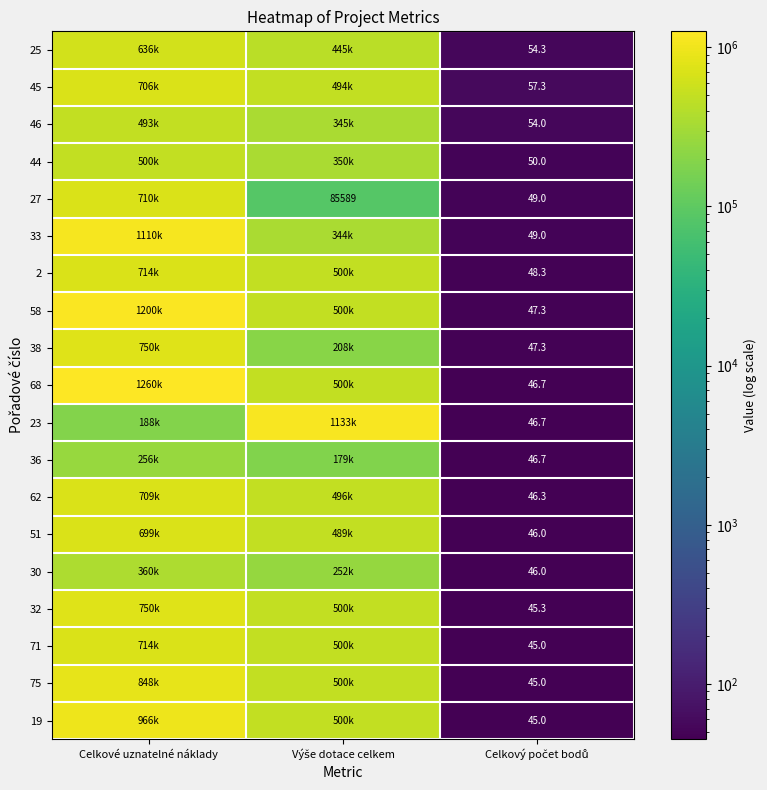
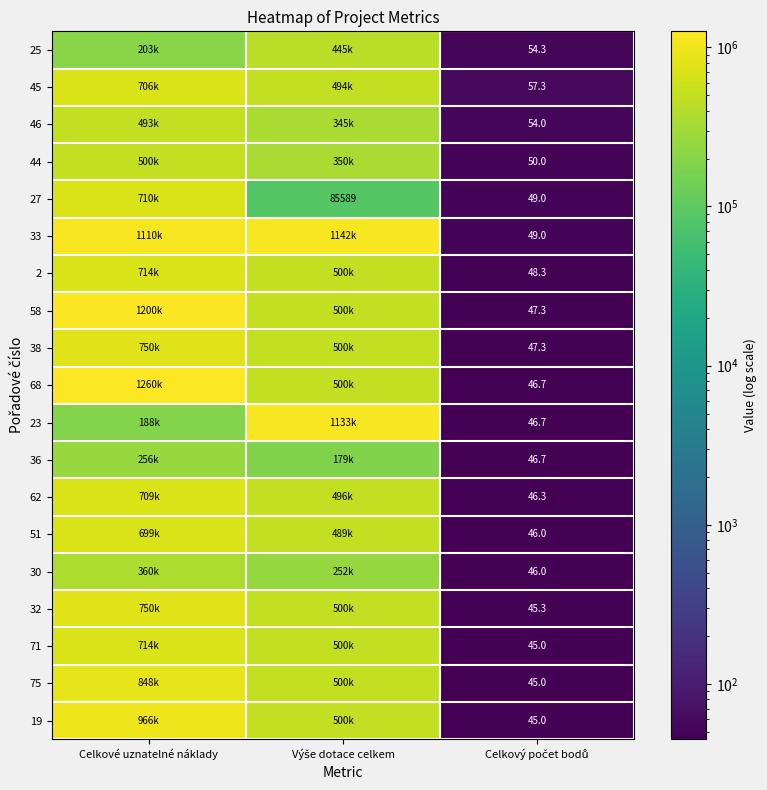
  {
    "25": {
-     "Celkové uznatelné náklady": "636k",
+     "Celkové uznatelné náklady": "203k",
      "Výše dotace celkem": "445k",
      "Celkový počet bodů": "54.3"
    },
    "45": {
      "Celkové uznatelné náklady": "706k",
      "Výše dotace celkem": "494k",
      "Celkový počet bodů": "57.3"
    },
    "46": {
      "Celkové uznatelné náklady": "493k",
      "Výše dotace celkem": "345k",
      "Celkový počet bodů": "54.0"
    },
    "44": {
      "Celkové uznatelné náklady": "500k",
      "Výše dotace celkem": "350k",
      "Celkový počet bodů": "50.0"
    },
    "27": {
      "Celkové uznatelné náklady": "710k",
      "Výše dotace celkem": "85589",
      "Celkový počet bodů": "49.0"
    },
    "33": {
      "Celkové uznatelné náklady": "1110k",
-     "Výše dotace celkem": "344k",
+     "Výše dotace celkem": "1142k",
      "Celkový počet bodů": "49.0"
    },
    "2": {
      "Celkové uznatelné náklady": "714k",
      "Výše dotace celkem": "500k",
      "Celkový počet bodů": "48.3"
    },
    "58": {
      "Celkové uznatelné náklady": "1200k",
      "Výše dotace celkem": "500k",
      "Celkový počet bodů": "47.3"
    },
    "38": {
      "Celkové uznatelné náklady": "750k",
-     "Výše dotace celkem": "208k",
+     "Výše dotace celkem": "500k",
      "Celkový počet bodů": "47.3"
    },
    "68": {
      "Celkové uznatelné náklady": "1260k",
      "Výše dotace celkem": "500k",
      "Celkový počet bodů": "46.7"
    },
    "23": {
      "Celkové uznatelné náklady": "188k",
      "Výše dotace celkem": "1133k",
      "Celkový počet bodů": "46.7"
    },
    "36": {
      "Celkové uznatelné náklady": "256k",
      "Výše dotace celkem": "179k",
      "Celkový počet bodů": "46.7"
    },
    "62": {
      "Celkové uznatelné náklady": "709k",
      "Výše dotace celkem": "496k",
      "Celkový počet bodů": "46.3"
    },
    "51": {
      "Celkové uznatelné náklady": "699k",
      "Výše dotace celkem": "489k",
      "Celkový počet bodů": "46.0"
    },
    "30": {
      "Celkové uznatelné náklady": "360k",
      "Výše dotace celkem": "252k",
      "Celkový počet bodů": "46.0"
    },
    "32": {
      "Celkové uznatelné náklady": "750k",
      "Výše dotace celkem": "500k",
      "Celkový počet bodů": "45.3"
    },
    "71": {
      "Celkové uznatelné náklady": "714k",
      "Výše dotace celkem": "500k",
      "Celkový počet bodů": "45.0"
    },
    "75": {
      "Celkové uznatelné náklady": "848k",
      "Výše dotace celkem": "500k",
      "Celkový počet bodů": "45.0"
    },
    "19": {
      "Celkové uznatelné náklady": "966k",
      "Výše dotace celkem": "500k",
      "Celkový počet bodů": "45.0"
    }
  }
